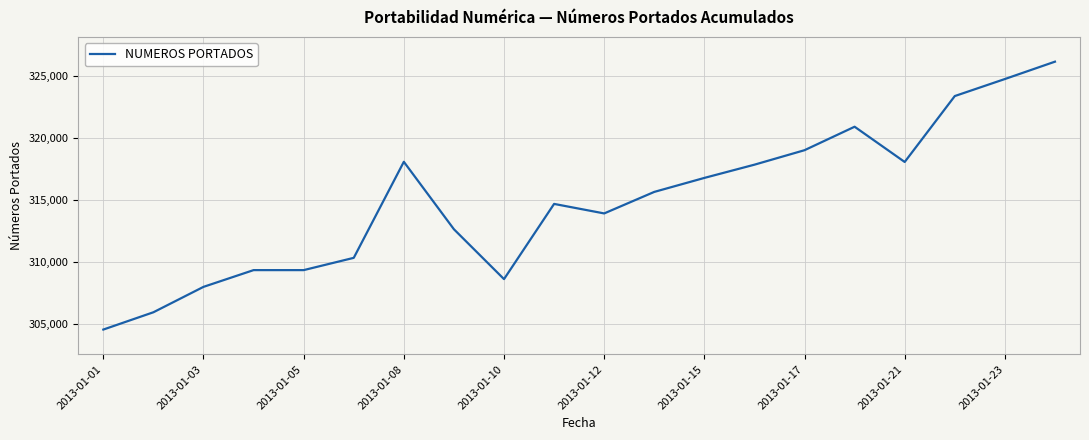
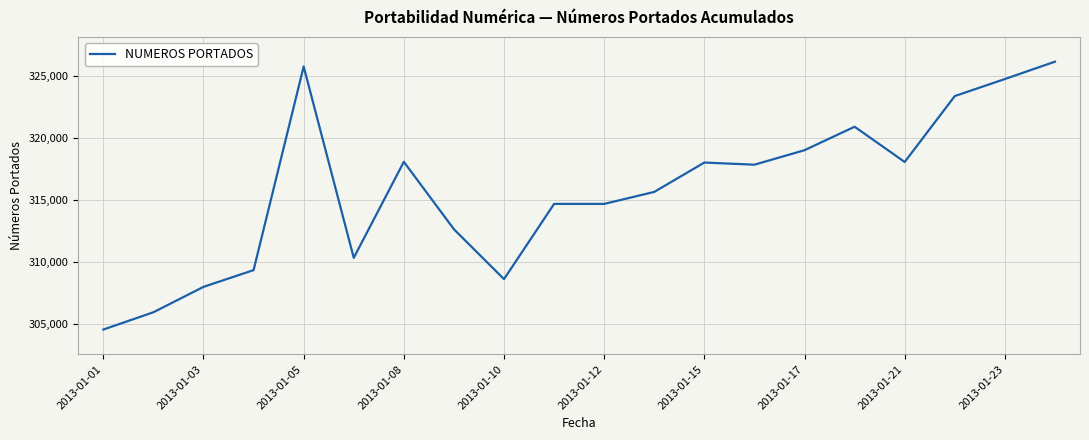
  {
    "2013-01-01": "304,600",
    "2013-01-03": "308,000",
-   "2013-01-05": "309,400",
+   "2013-01-05": "325,800",
    "2013-01-08": "318,100",
    "2013-01-10": "308,600",
-   "2013-01-12": "313,900",
-   "2013-01-15": "316,800",
+   "2013-01-12": "314,700",
+   "2013-01-15": "318,100",
    "2013-01-17": "319,000",
    "2013-01-21": "318,100",
    "2013-01-23": "324,800"
  }
